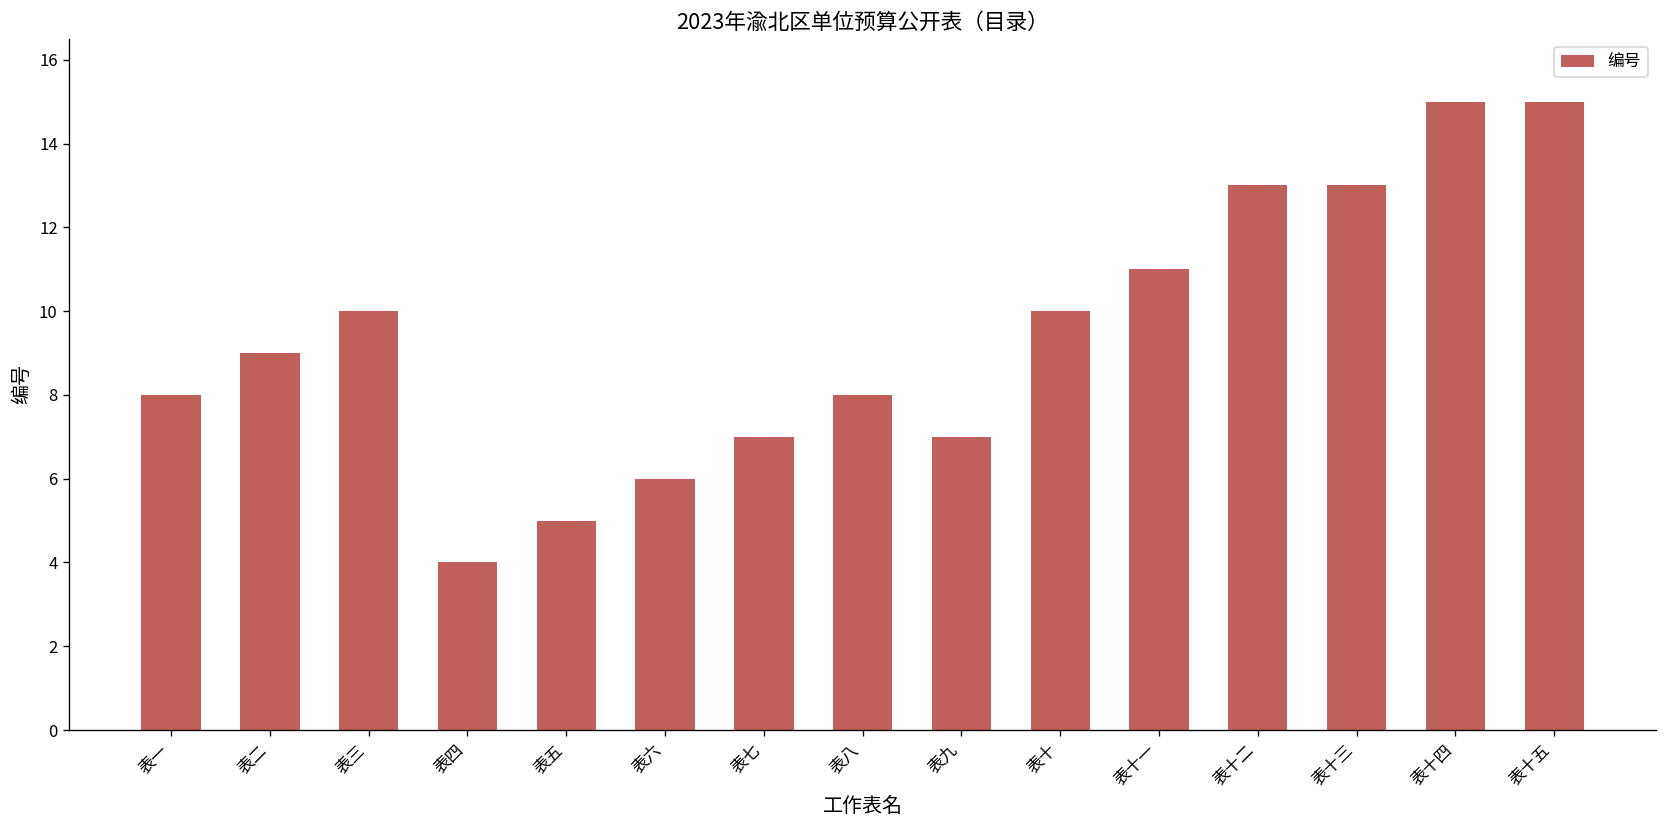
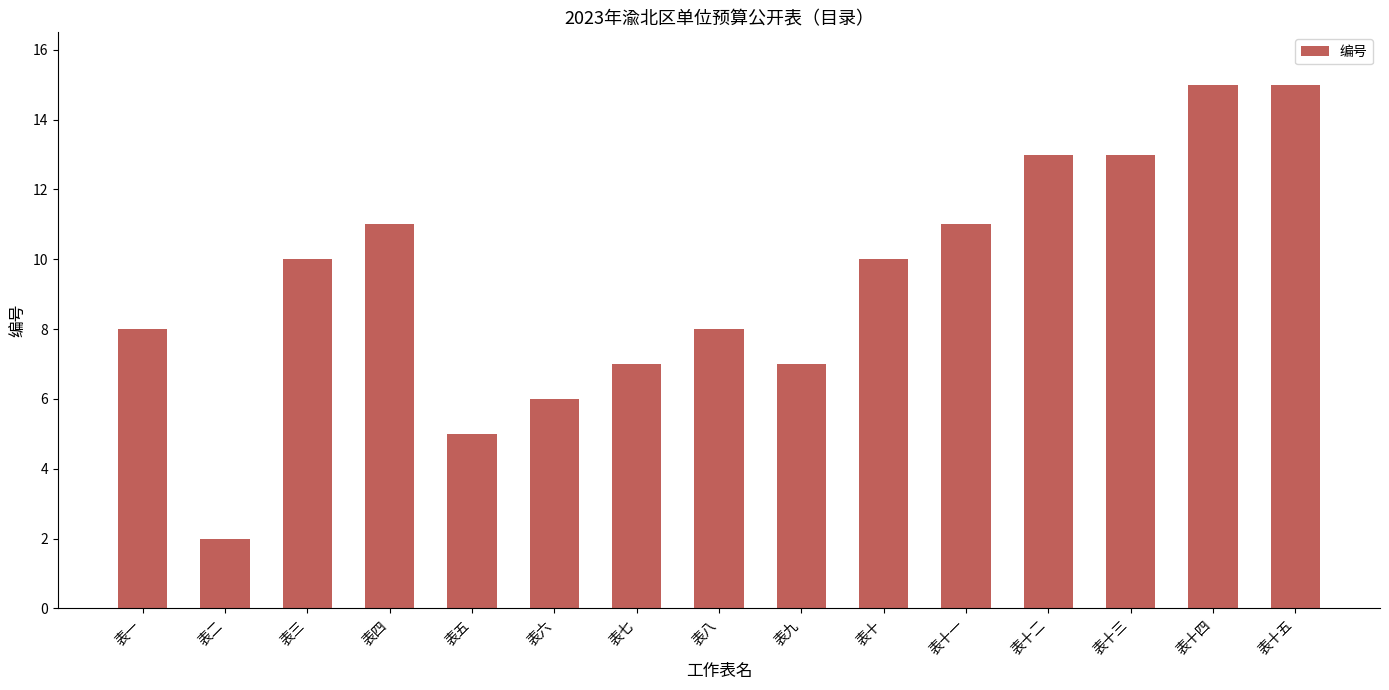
  {
    "表一": 8,
-   "表二": 9,
+   "表二": 2,
    "表三": 10,
-   "表四": 4,
+   "表四": 11,
    "表五": 5,
    "表六": 6,
    "表七": 7,
    "表八": 8,
    "表九": 7,
    "表十": 10,
    "表十一": 11,
    "表十二": 13,
    "表十三": 13,
    "表十四": 15,
    "表十五": 15
  }
